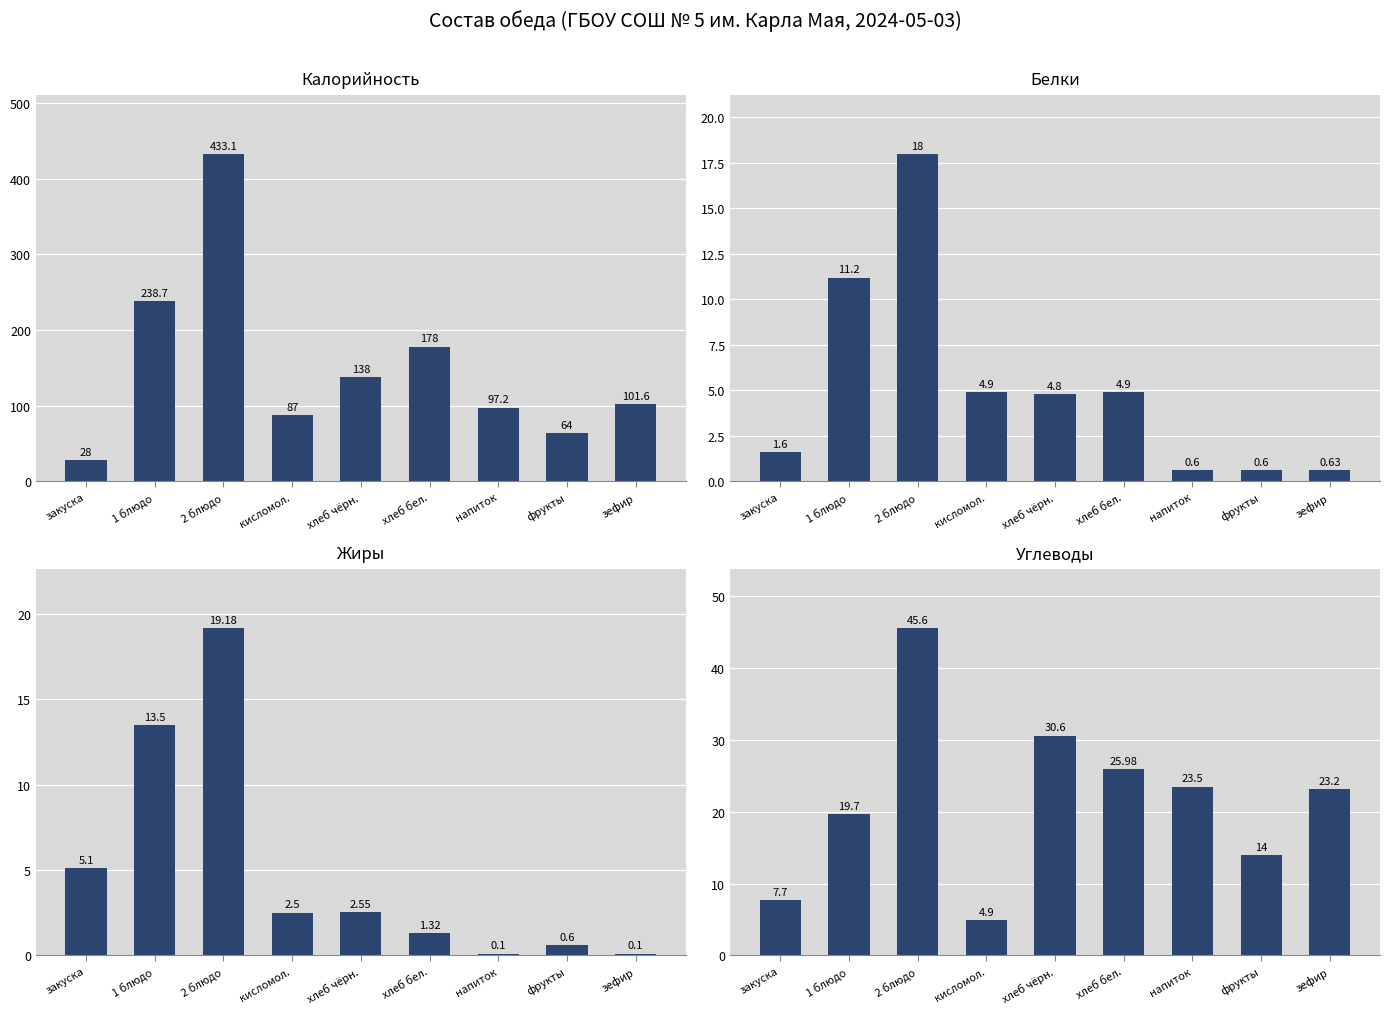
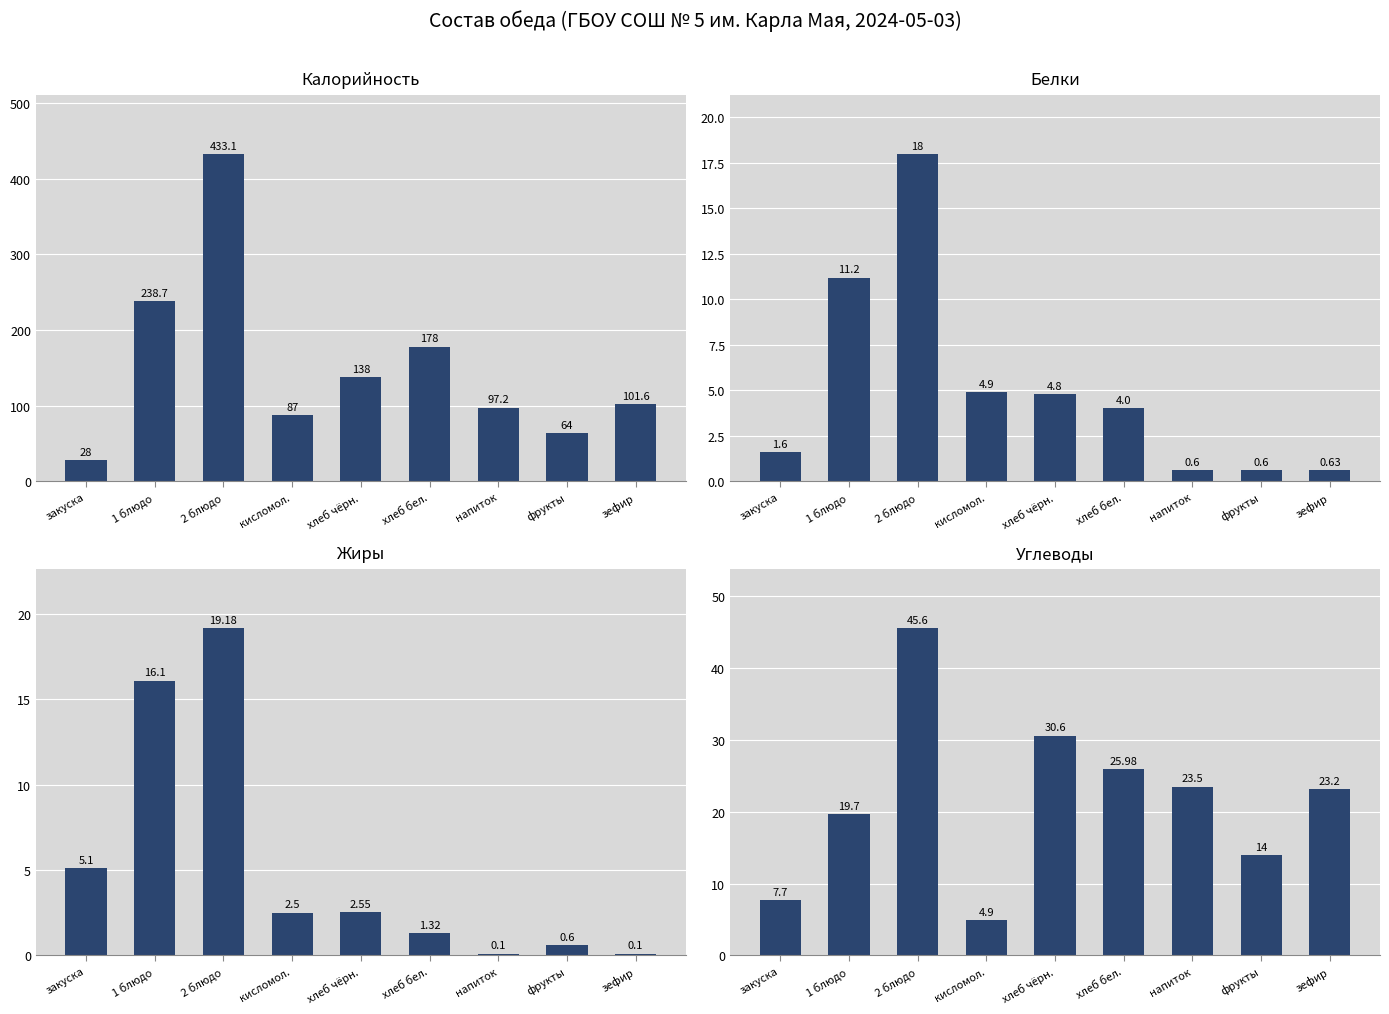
  {
    "Калорийность": {
      "закуска": 28,
      "1 блюдо": 238.7,
      "2 блюдо": 433.1,
      "кисломол.": 87,
      "хлеб чёрн.": 138,
      "хлеб бел.": 178,
      "напиток": 97.2,
      "фрукты": 64,
      "зефир": 101.6
    },
    "Белки": {
      "закуска": 1.6,
      "1 блюдо": 11.2,
      "2 блюдо": 18,
      "кисломол.": 4.9,
      "хлеб чёрн.": 4.8,
-     "хлеб бел.": 4.9,
+     "хлеб бел.": 4.0,
      "напиток": 0.6,
      "фрукты": 0.6,
      "зефир": 0.63
    },
    "Жиры": {
      "закуска": 5.1,
-     "1 блюдо": 13.5,
+     "1 блюдо": 16.1,
      "2 блюдо": 19.18,
      "кисломол.": 2.5,
      "хлеб чёрн.": 2.55,
      "хлеб бел.": 1.32,
      "напиток": 0.1,
      "фрукты": 0.6,
      "зефир": 0.1
    },
    "Углеводы": {
      "закуска": 7.7,
      "1 блюдо": 19.7,
      "2 блюдо": 45.6,
      "кисломол.": 4.9,
      "хлеб чёрн.": 30.6,
      "хлеб бел.": 25.98,
      "напиток": 23.5,
      "фрукты": 14,
      "зефир": 23.2
    }
  }
